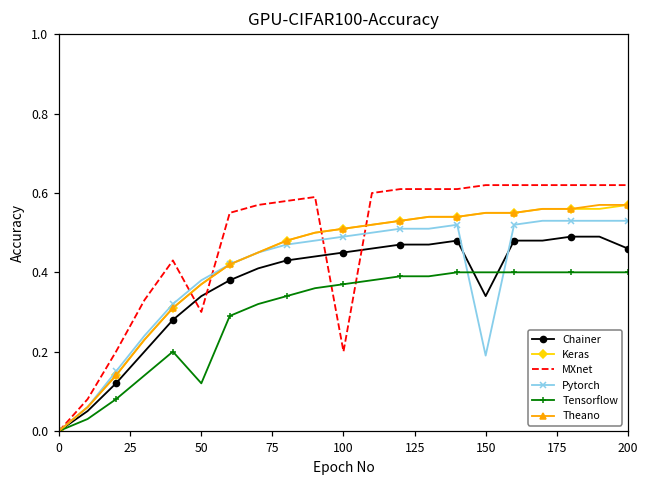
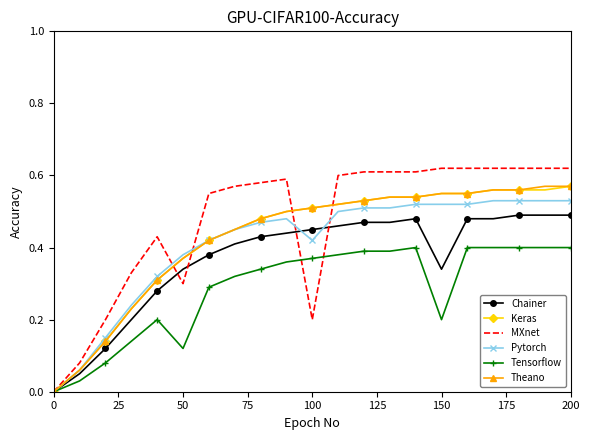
  {
    "Chainer": {
      "50": 0.34,
      "100": 0.45,
      "150": 0.34,
-     "200": 0.46
+     "200": 0.49
    },
    "MXnet": {
      "50": 0.30,
      "100": 0.20,
      "150": 0.62,
      "200": 0.62
    },
    "Pytorch": {
      "50": 0.38,
-     "100": 0.49,
-     "150": 0.19,
+     "100": 0.42,
+     "150": 0.52,
      "200": 0.53
    },
    "Tensorflow": {
      "50": 0.12,
      "100": 0.37,
-     "150": 0.4,
+     "150": 0.2,
      "200": 0.4
    }
  }
